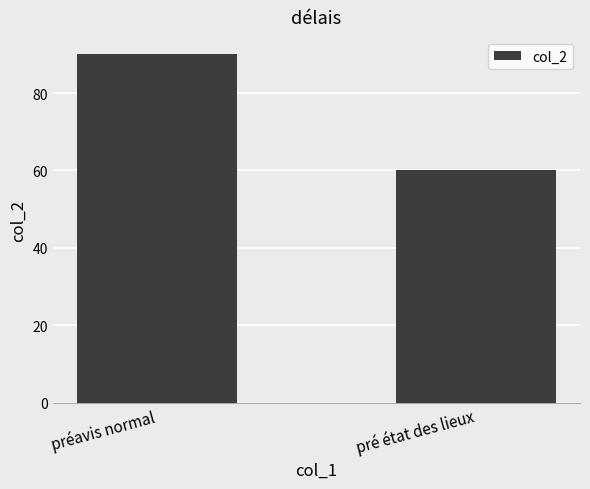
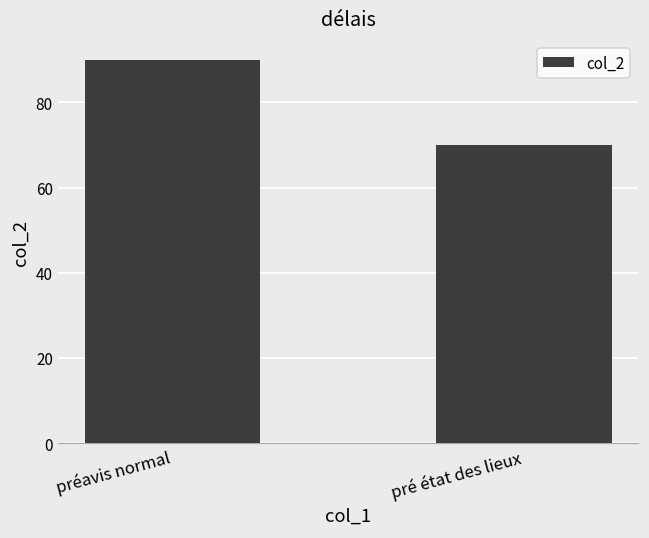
  {
    "préavis normal": 90,
-   "pré état des lieux": 60
+   "pré état des lieux": 70
  }
